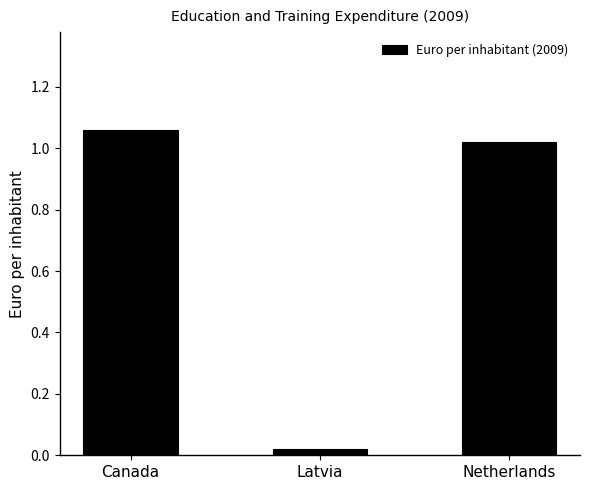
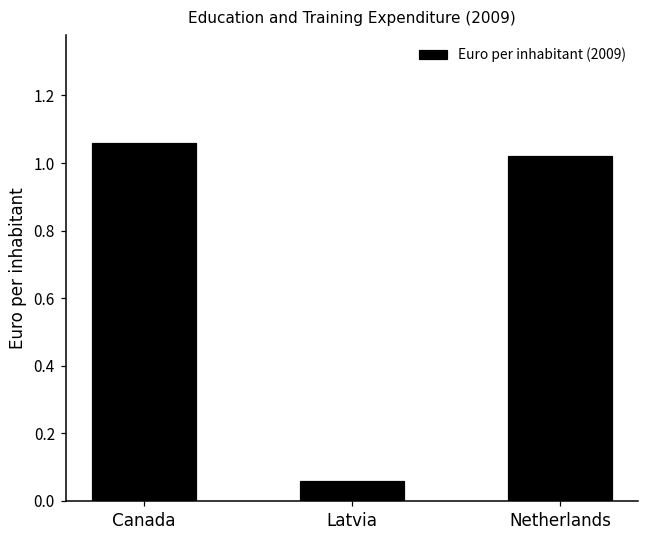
  {
    "Canada": 1.06,
-   "Latvia": 0.02,
+   "Latvia": 0.06,
    "Netherlands": 1.02
  }
